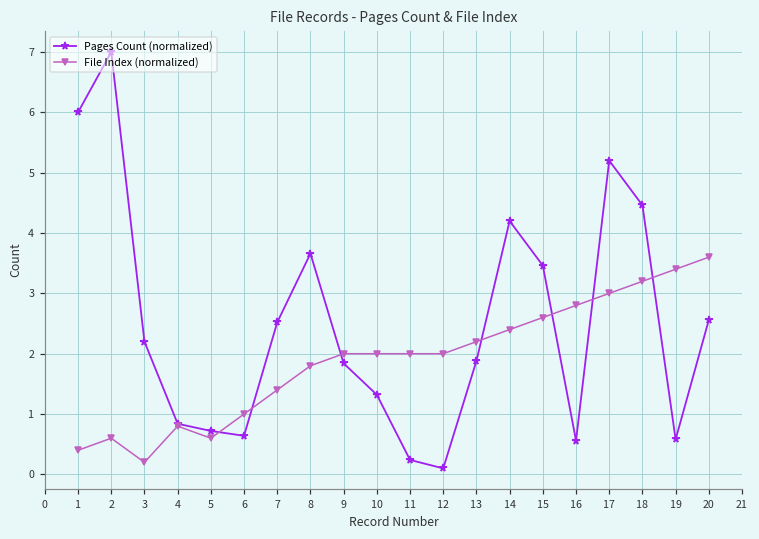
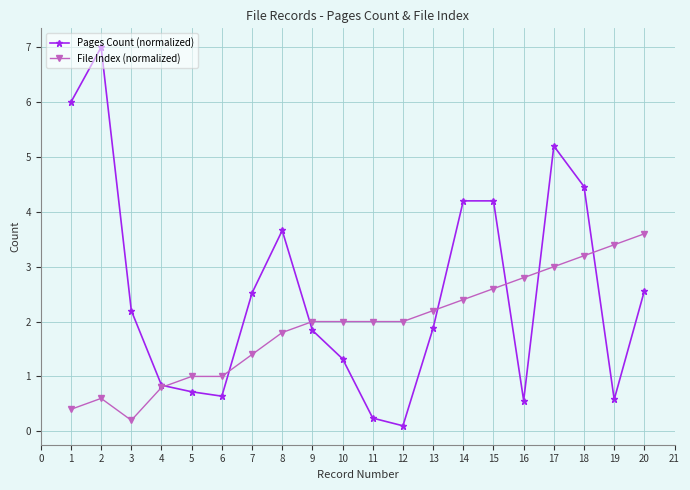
  {
    "Pages Count (normalized)": {
      "1": 6.0,
      "3": 2.2,
      "5": 0.7,
      "6": 0.6,
      "7": 2.5,
      "8": 3.7,
      "9": 1.8,
      "10": 1.3,
      "11": 0.2,
      "12": 0.1,
      "13": 1.9,
      "14": 4.2,
-     "15": 3.5,
+     "15": 4.2,
      "16": 0.6,
      "17": 5.2,
      "18": 4.5,
      "19": 0.6,
      "20": 2.6
    },
    "File Index (normalized)": {
      "1": 0.4,
      "2": 0.6,
      "3": 0.2,
-     "5": 0.6,
+     "5": 1.0,
      "6": 1.0,
      "7": 1.4,
      "8": 1.8,
      "9": 2.0,
      "10": 2.0,
      "11": 2.0,
      "12": 2.0,
      "13": 2.2,
      "14": 2.4,
      "15": 2.6,
      "16": 2.8,
      "17": 3.0,
      "18": 3.2,
      "19": 3.4,
      "20": 3.6
    }
  }
